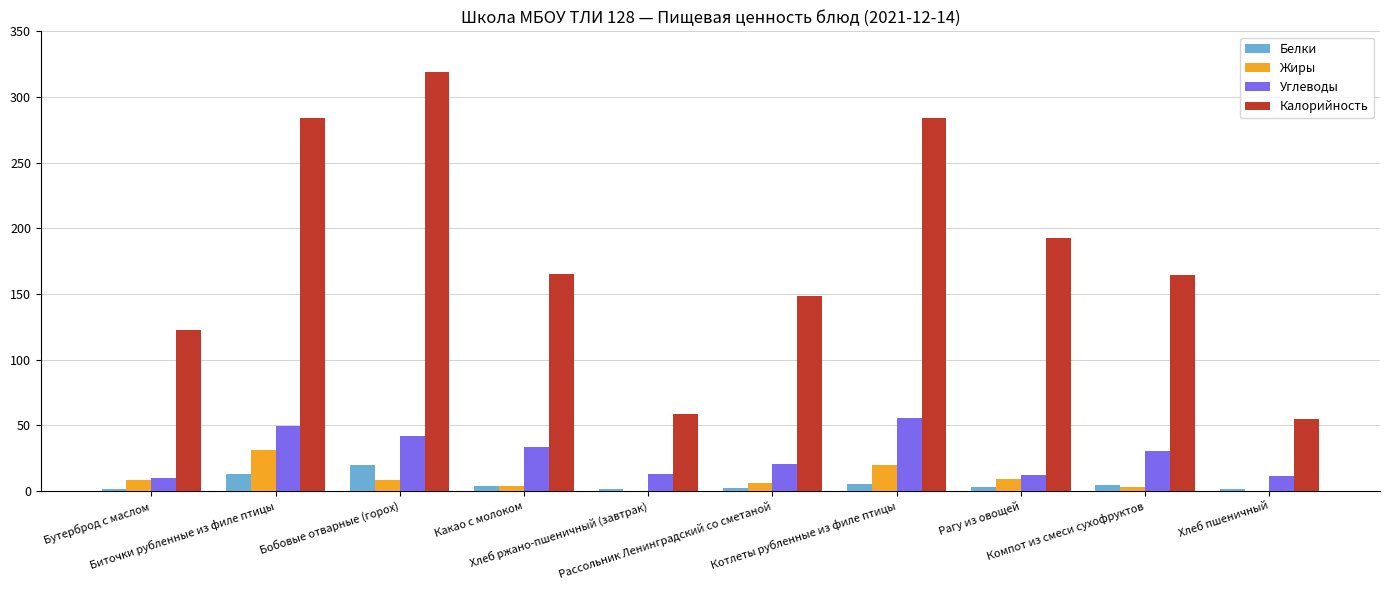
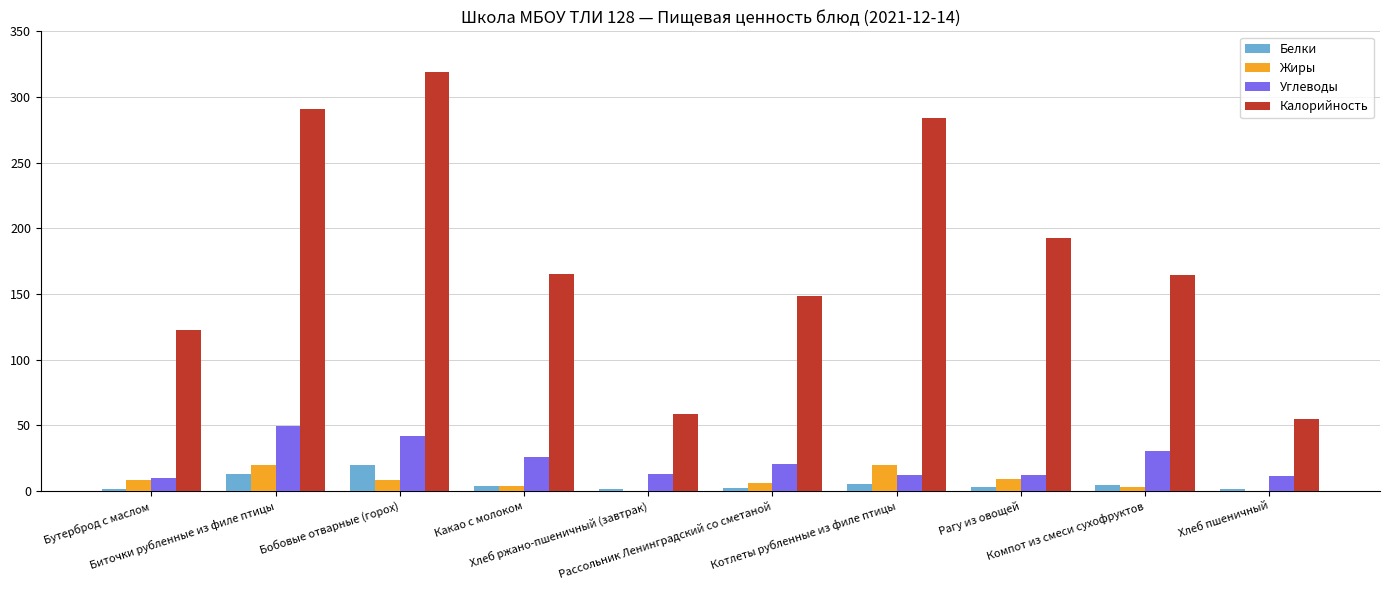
  {
    "Белки": {
      "Биточки рубленные из филе птицы": 13,
      "Бобовые отварные (горох)": 20,
      "Какао с молоком": 4,
      "Рассольник Ленинградский со сметаной": 3,
      "Котлеты рубленные из филе птицы": 5,
      "Рагу из овощей": 3,
      "Компот из смеси сухофруктов": 5
    },
    "Жиры": {
      "Бутерброд с маслом": 8,
-     "Биточки рубленные из филе птицы": 32,
+     "Биточки рубленные из филе птицы": 20,
      "Бобовые отварные (горох)": 8,
      "Какао с молоком": 4,
      "Рассольник Ленинградский со сметаной": 6,
      "Котлеты рубленные из филе птицы": 20,
      "Рагу из овощей": 9,
      "Компот из смеси сухофруктов": 3
    },
    "Углеводы": {
      "Бутерброд с маслом": 10,
      "Биточки рубленные из филе птицы": 50,
      "Бобовые отварные (горох)": 42,
-     "Какао с молоком": 34,
+     "Какао с молоком": 26,
      "Хлеб ржано-пшеничный (завтрак)": 13,
      "Рассольник Ленинградский со сметаной": 21,
-     "Котлеты рубленные из филе птицы": 56,
+     "Котлеты рубленные из филе птицы": 13,
      "Рагу из овощей": 12,
      "Компот из смеси сухофруктов": 30,
      "Хлеб пшеничный": 11
    },
    "Калорийность": {
      "Бутерброд с маслом": 122,
-     "Биточки рубленные из филе птицы": 284,
+     "Биточки рубленные из филе птицы": 291,
      "Бобовые отварные (горох)": 319,
      "Какао с молоком": 165,
      "Хлеб ржано-пшеничный (завтрак)": 58,
      "Рассольник Ленинградский со сметаной": 148,
      "Котлеты рубленные из филе птицы": 284,
      "Рагу из овощей": 192,
      "Компот из смеси сухофруктов": 165,
      "Хлеб пшеничный": 55
    }
  }
